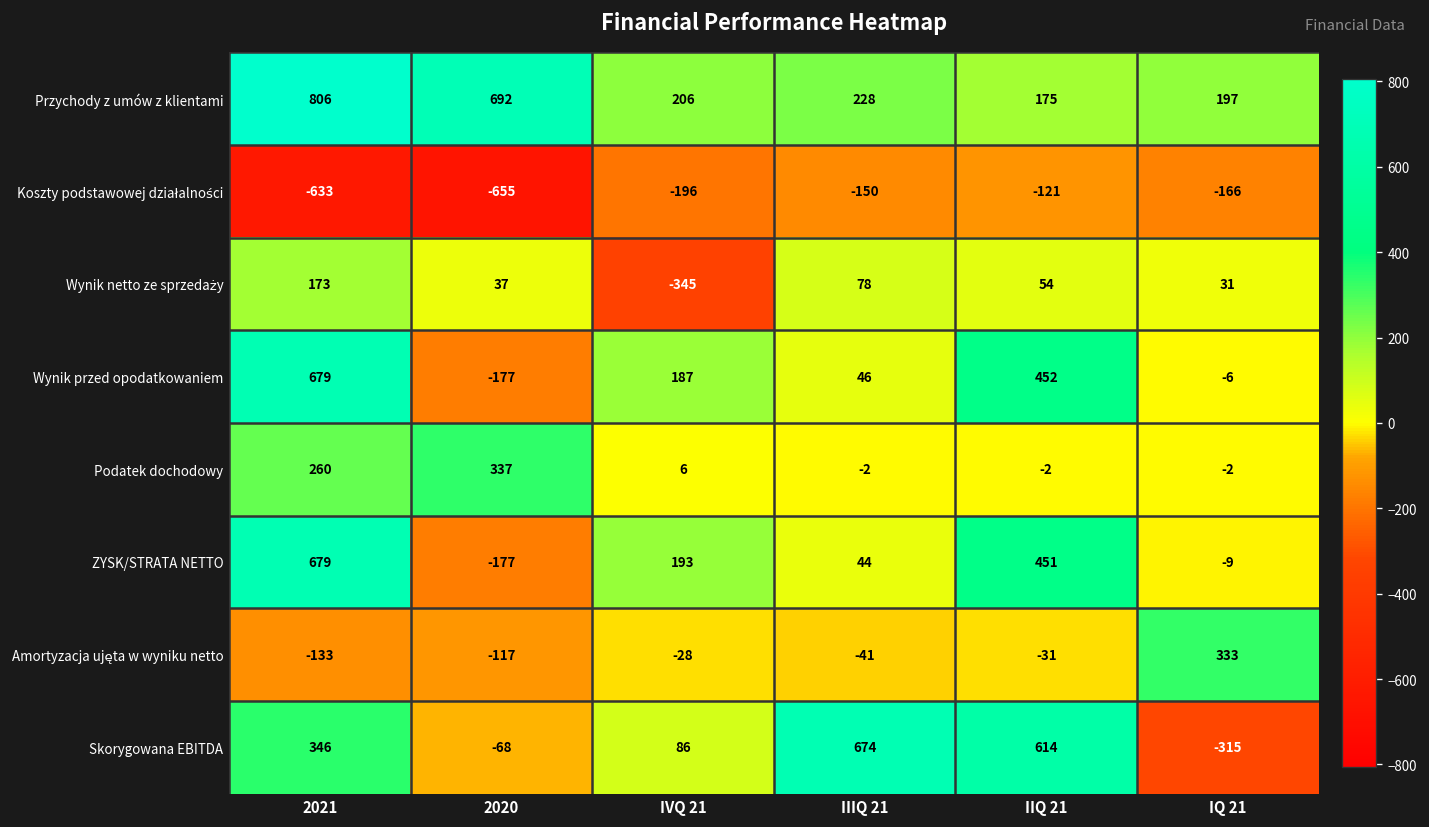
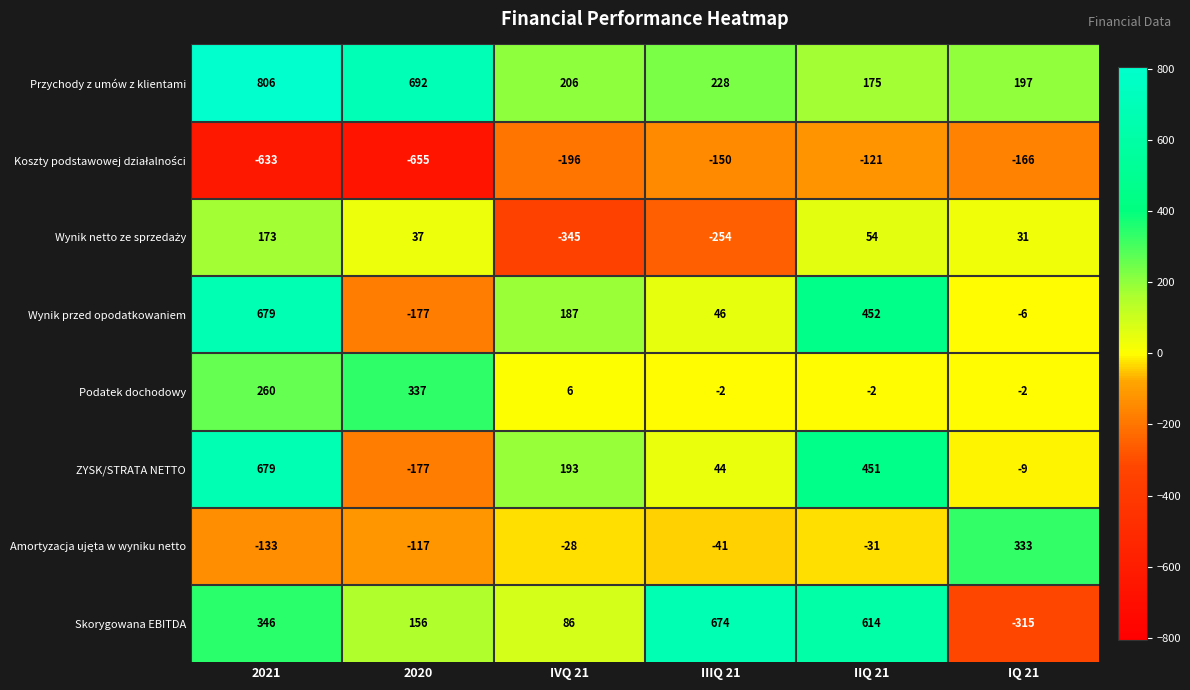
  {
    "Przychody z umów z klientami": {
      "2021": 806,
      "2020": 692,
      "IVQ 21": 206,
      "IIIQ 21": 228,
      "IIQ 21": 175,
      "IQ 21": 197
    },
    "Koszty podstawowej działalności": {
      "2021": -633,
      "2020": -655,
      "IVQ 21": -196,
      "IIIQ 21": -150,
      "IIQ 21": -121,
      "IQ 21": -166
    },
    "Wynik netto ze sprzedaży": {
      "2021": 173,
      "2020": 37,
      "IVQ 21": -345,
-     "IIIQ 21": 78,
+     "IIIQ 21": -254,
      "IIQ 21": 54,
      "IQ 21": 31
    },
    "Wynik przed opodatkowaniem": {
      "2021": 679,
      "2020": -177,
      "IVQ 21": 187,
      "IIIQ 21": 46,
      "IIQ 21": 452,
      "IQ 21": -6
    },
    "Podatek dochodowy": {
      "2021": 260,
      "2020": 337,
      "IVQ 21": 6,
      "IIIQ 21": -2,
      "IIQ 21": -2,
      "IQ 21": -2
    },
    "ZYSK/STRATA NETTO": {
      "2021": 679,
      "2020": -177,
      "IVQ 21": 193,
      "IIIQ 21": 44,
      "IIQ 21": 451,
      "IQ 21": -9
    },
    "Amortyzacja ujęta w wyniku netto": {
      "2021": -133,
      "2020": -117,
      "IVQ 21": -28,
      "IIIQ 21": -41,
      "IIQ 21": -31,
      "IQ 21": 333
    },
    "Skorygowana EBITDA": {
      "2021": 346,
-     "2020": -68,
+     "2020": 156,
      "IVQ 21": 86,
      "IIIQ 21": 674,
      "IIQ 21": 614,
      "IQ 21": -315
    }
  }
